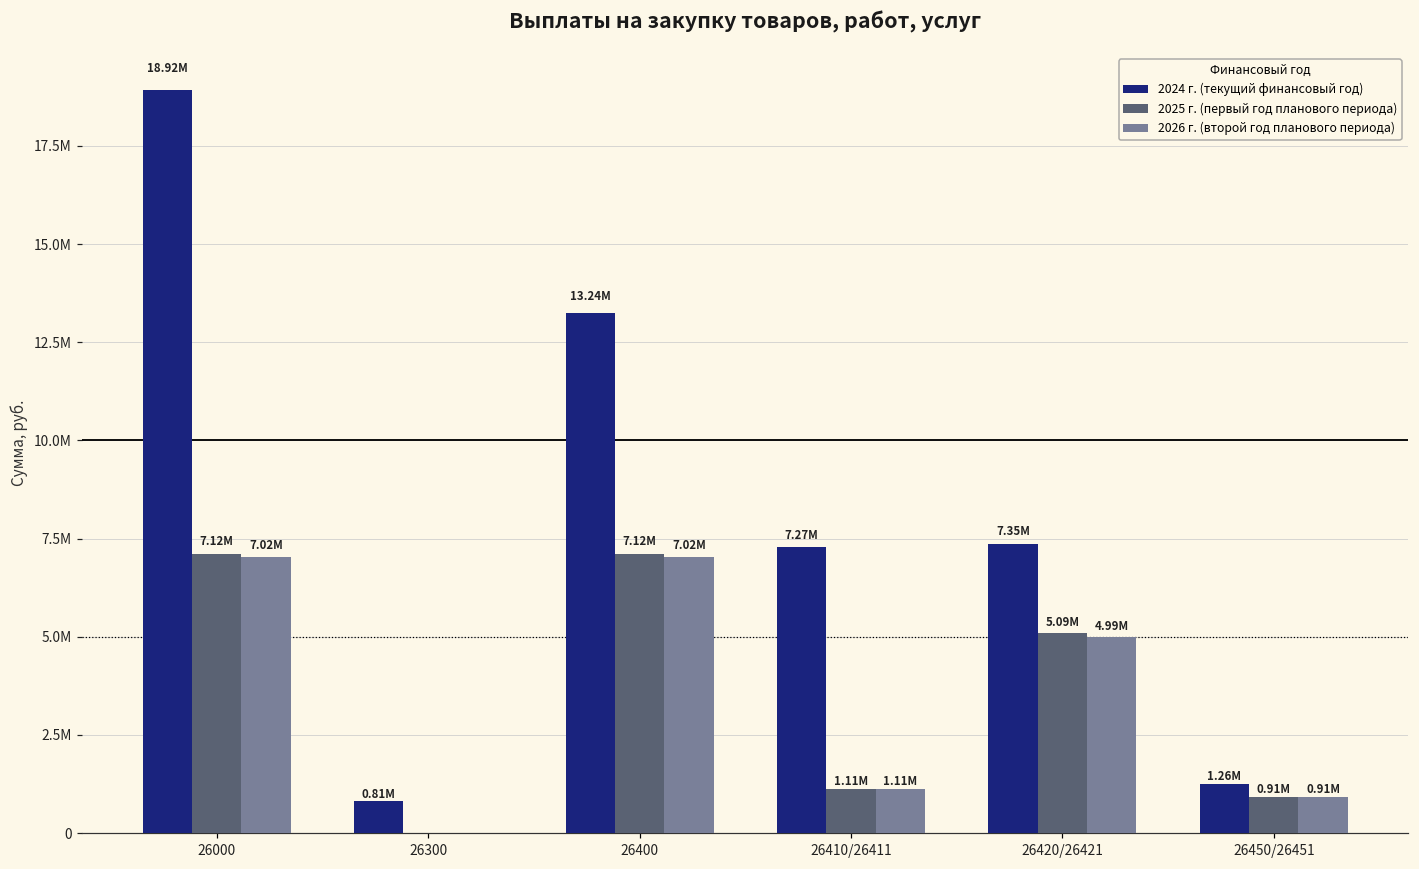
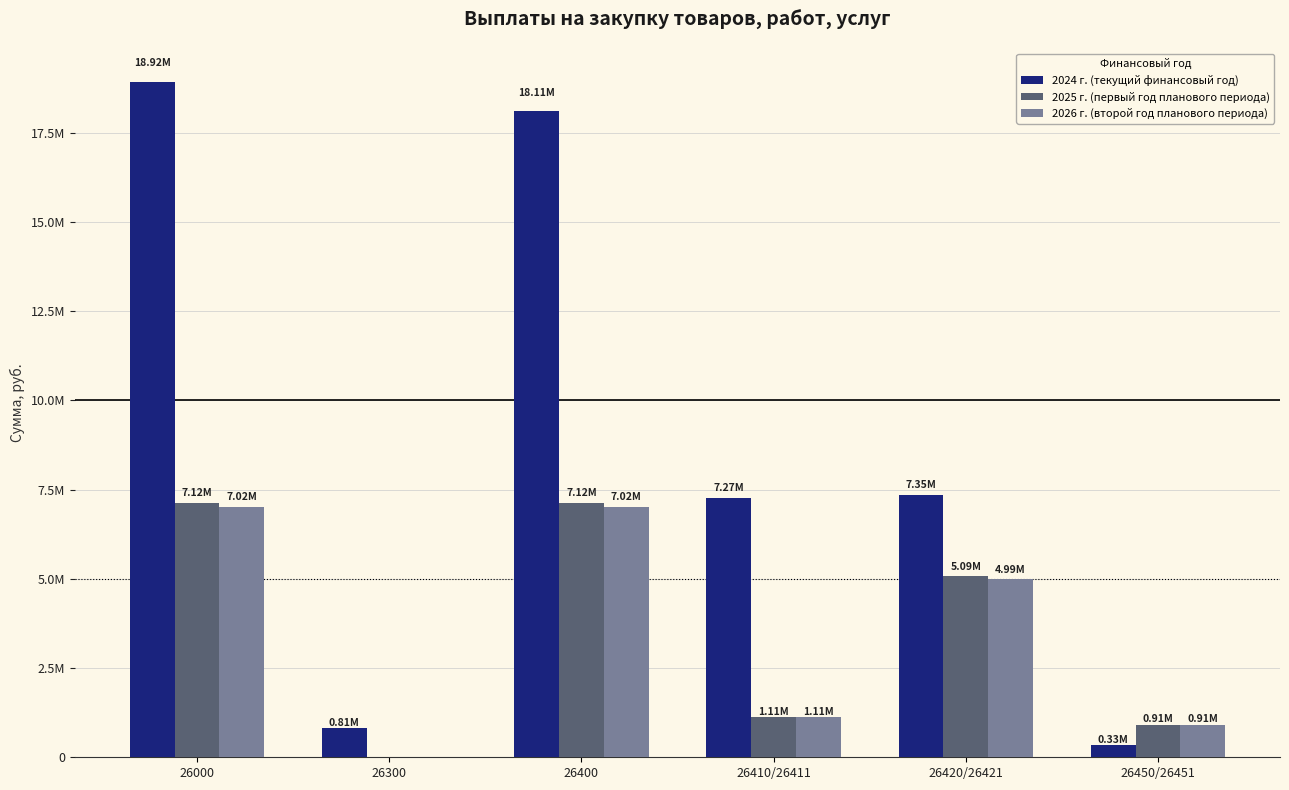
  {
    "2024 г. (текущий финансовый год)": {
      "26000": "18.92M",
      "26300": "0.81M",
-     "26400": "13.24M",
+     "26400": "18.11M",
      "26410/26411": "7.27M",
      "26420/26421": "7.35M",
-     "26450/26451": "1.26M"
+     "26450/26451": "0.33M"
    }
  }
